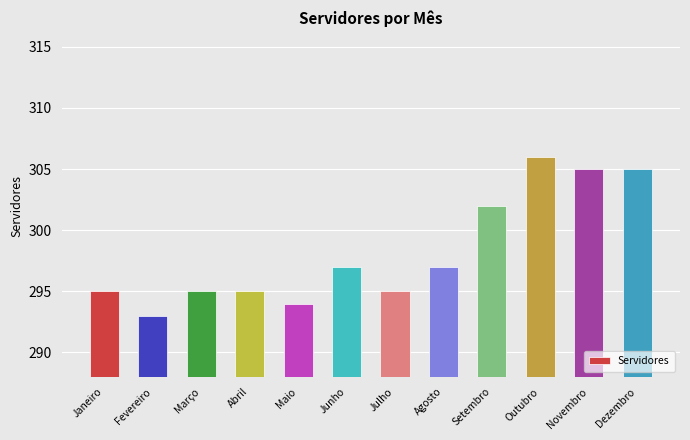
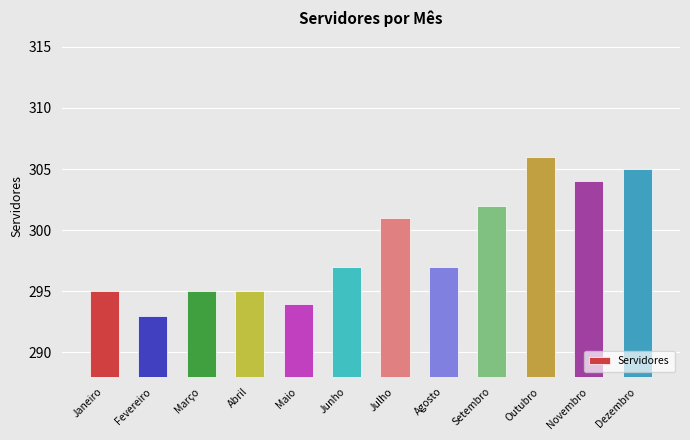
  {
    "Janeiro": 295,
    "Fevereiro": 293,
    "Março": 295,
    "Abril": 295,
    "Maio": 294,
    "Junho": 297,
-   "Julho": 295,
+   "Julho": 301,
    "Agosto": 297,
    "Setembro": 302,
    "Outubro": 306,
-   "Novembro": 305,
+   "Novembro": 304,
    "Dezembro": 305
  }
